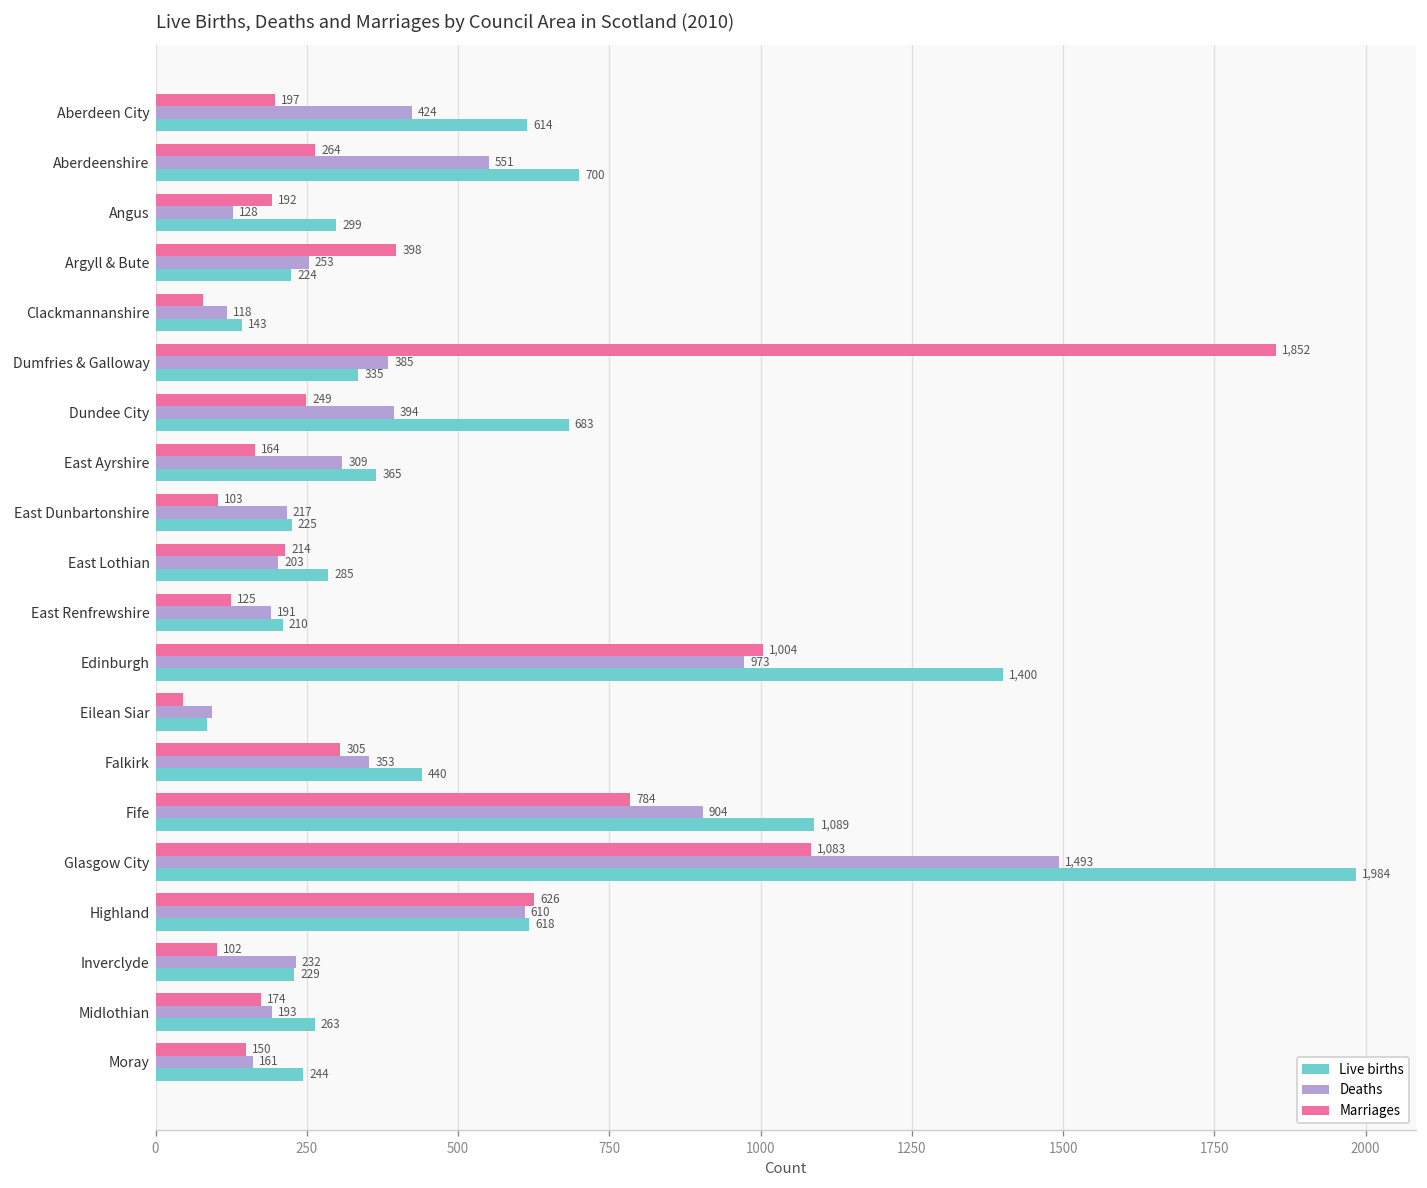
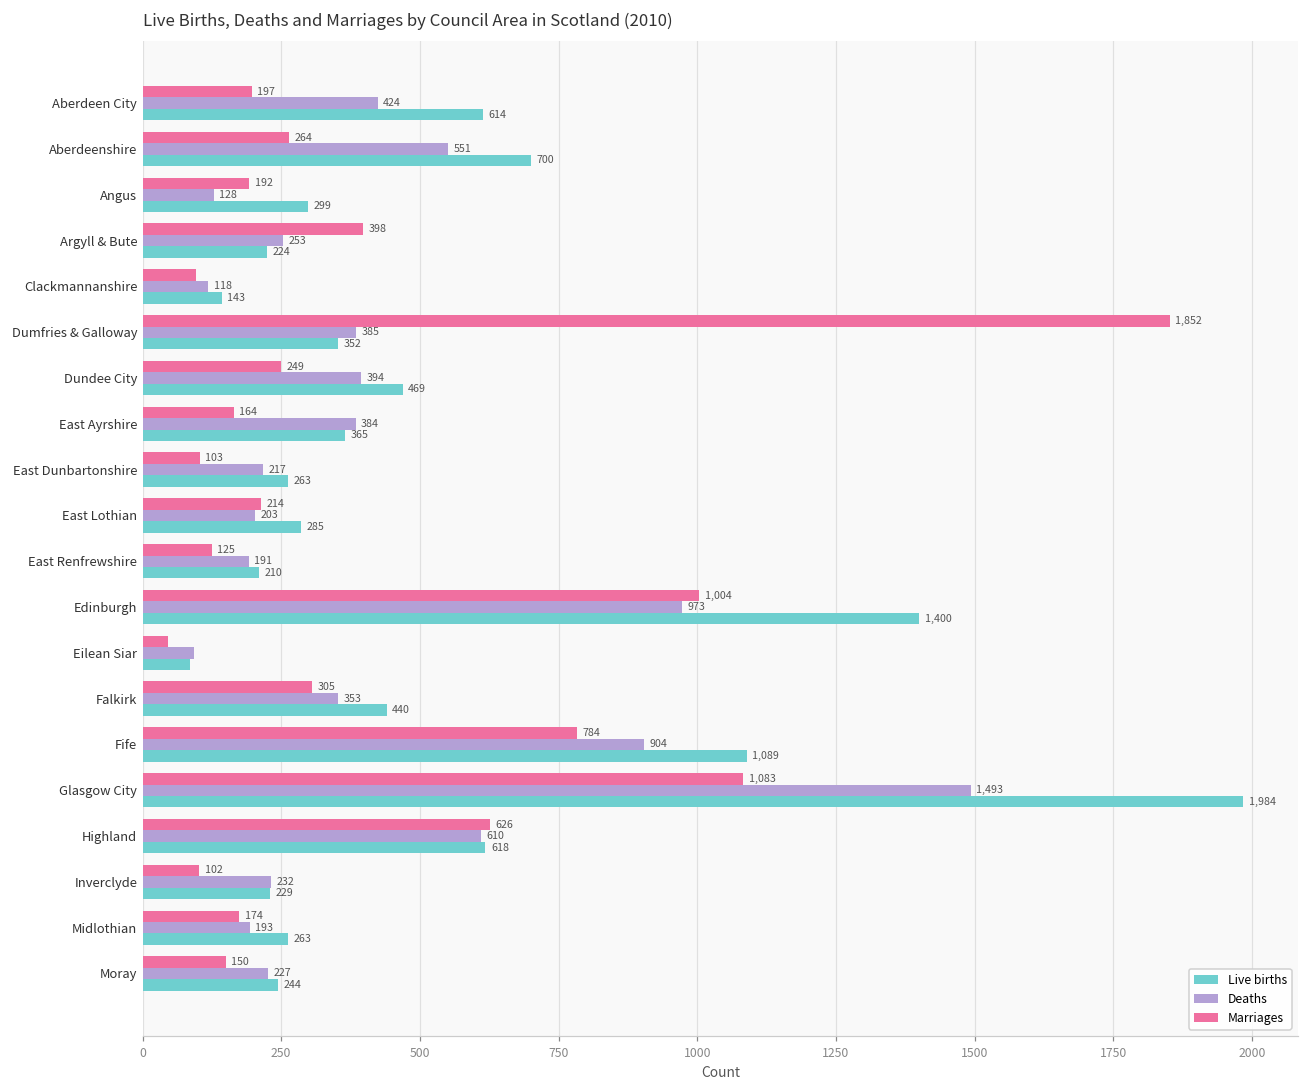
  {
    "Live births": {
      "Aberdeen City": "614",
      "Aberdeenshire": "700",
      "Angus": "299",
      "Argyll & Bute": "224",
      "Clackmannanshire": "143",
-     "Dumfries & Galloway": "335",
-     "Dundee City": "683",
+     "Dumfries & Galloway": "352",
+     "Dundee City": "469",
      "East Ayrshire": "365",
-     "East Dunbartonshire": "225",
+     "East Dunbartonshire": "263",
      "East Lothian": "285",
      "East Renfrewshire": "210",
      "Edinburgh": "1,400",
      "Falkirk": "440",
      "Fife": "1,089",
      "Glasgow City": "1,984",
      "Highland": "618",
      "Inverclyde": "229",
      "Midlothian": "263",
      "Moray": "244"
    },
    "Deaths": {
      "Aberdeen City": "424",
      "Aberdeenshire": "551",
      "Angus": "128",
      "Argyll & Bute": "253",
      "Clackmannanshire": "118",
      "Dumfries & Galloway": "385",
      "Dundee City": "394",
-     "East Ayrshire": "309",
+     "East Ayrshire": "384",
      "East Dunbartonshire": "217",
      "East Lothian": "203",
      "East Renfrewshire": "191",
      "Edinburgh": "973",
      "Falkirk": "353",
      "Fife": "904",
      "Glasgow City": "1,493",
      "Highland": "610",
      "Inverclyde": "232",
      "Midlothian": "193",
-     "Moray": "161"
+     "Moray": "227"
    },
    "Marriages": {
-     "Clackmannanshire": "80",
+     "Clackmannanshire": "100",
      "Eilean Siar": "50"
    }
  }
